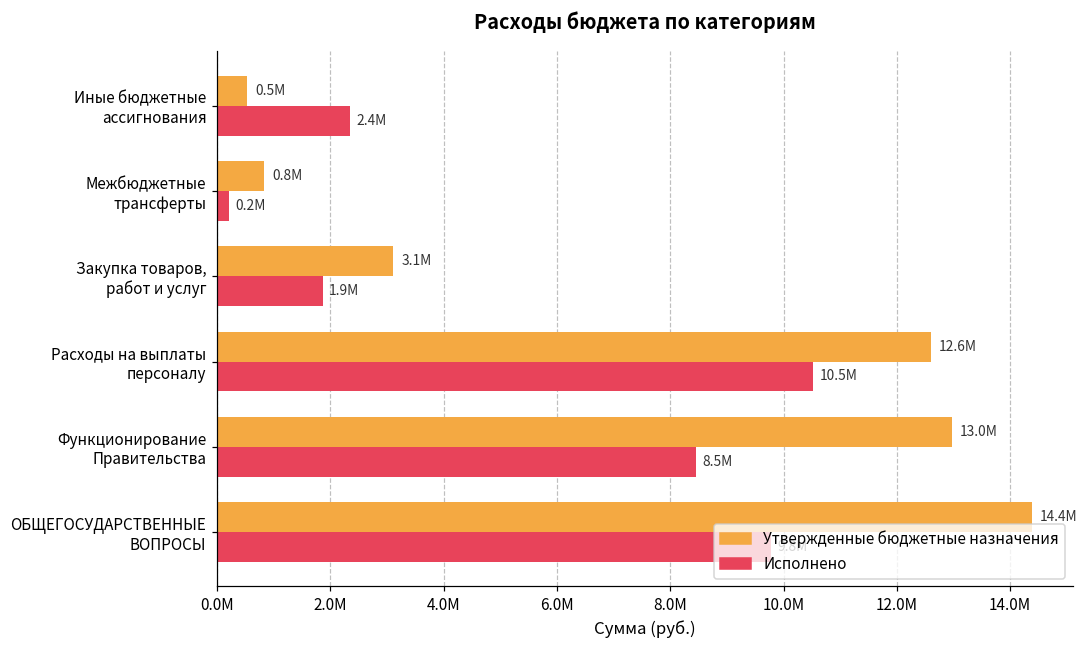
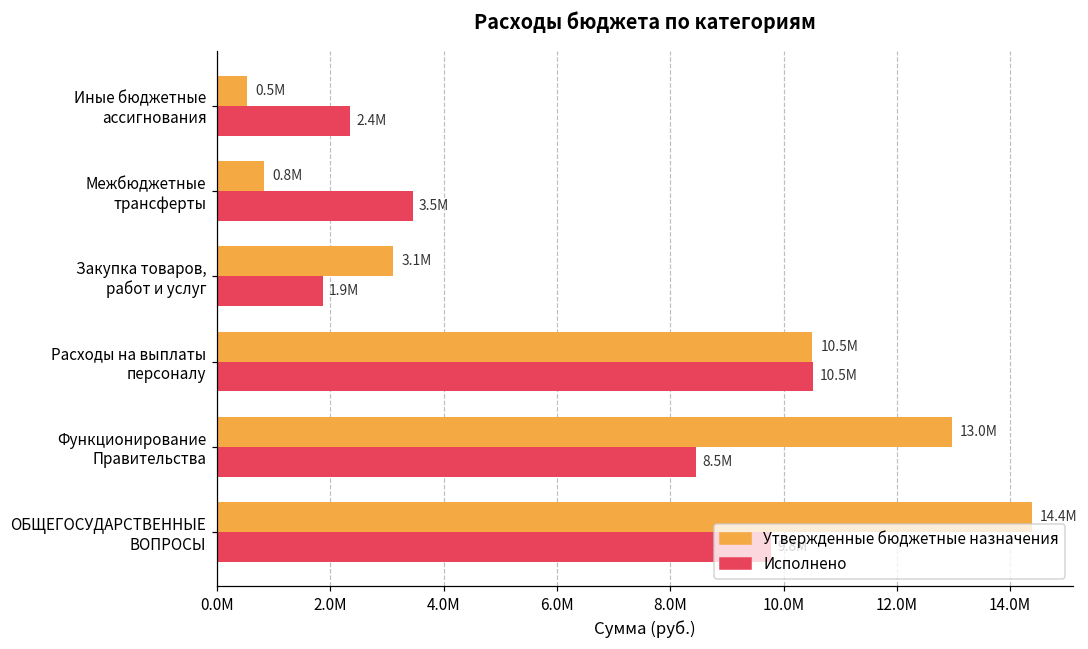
  {
    "Утвержденные бюджетные назначения": {
      "Иные бюджетные ассигнования": "0.5M",
      "Межбюджетные трансферты": "0.8M",
      "Закупка товаров, работ и услуг": "3.1M",
-     "Расходы на выплаты персоналу": "12.6M",
+     "Расходы на выплаты персоналу": "10.5M",
      "Функционирование Правительства": "13.0M",
      "ОБЩЕГОСУДАРСТВЕННЫЕ ВОПРОСЫ": "14.4M"
    },
    "Исполнено": {
      "Иные бюджетные ассигнования": "2.4M",
-     "Межбюджетные трансферты": "0.2M",
+     "Межбюджетные трансферты": "3.5M",
      "Закупка товаров, работ и услуг": "1.9M",
      "Расходы на выплаты персоналу": "10.5M",
      "Функционирование Правительства": "8.5M"
    }
  }
